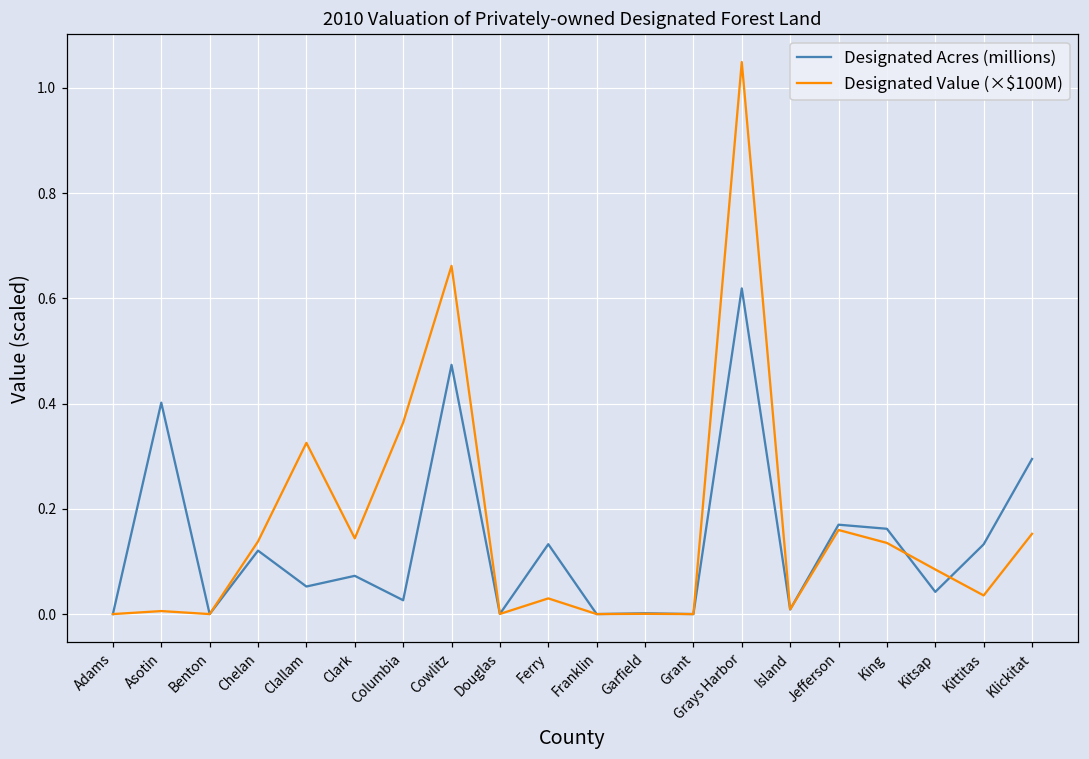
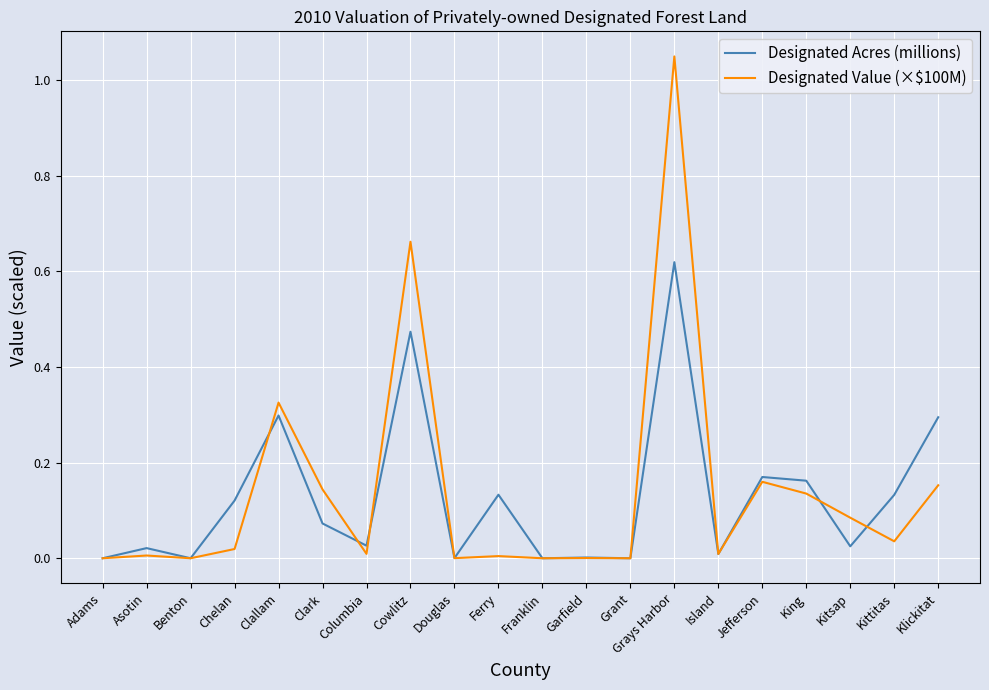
  {
    "Designated Acres (millions)": {
-     "Asotin": 0.40,
+     "Asotin": 0.02,
      "Chelan": 0.12,
-     "Clallam": 0.05,
+     "Clallam": 0.30,
      "Clark": 0.07,
      "Columbia": 0.03,
      "Cowlitz": 0.47,
      "Ferry": 0.13,
      "Grays Harbor": 0.62,
      "Jefferson": 0.17,
      "King": 0.16,
-     "Kitsap": 0.04,
+     "Kitsap": 0.02,
      "Kittitas": 0.13,
      "Klickitat": 0.29
    },
    "Designated Value (×$100M)": {
      "Asotin": 0.01,
-     "Chelan": 0.14,
+     "Chelan": 0.02,
      "Clallam": 0.33,
      "Clark": 0.14,
-     "Columbia": 0.36,
+     "Columbia": 0.01,
      "Cowlitz": 0.66,
-     "Ferry": 0.03,
+     "Ferry": 0.00,
      "Grays Harbor": 1.05,
      "Jefferson": 0.16,
      "King": 0.14,
      "Kitsap": 0.08,
      "Kittitas": 0.04,
      "Klickitat": 0.15
    }
  }
